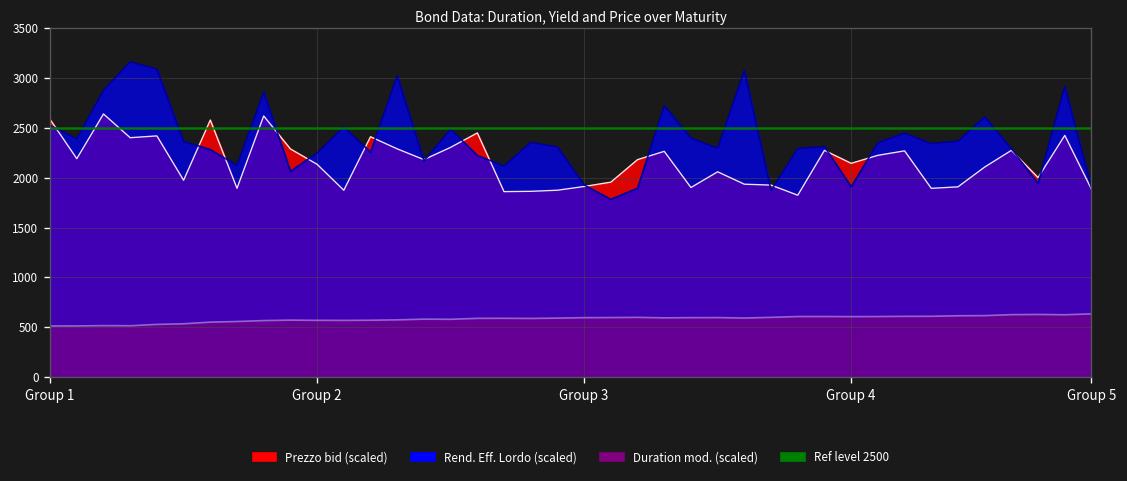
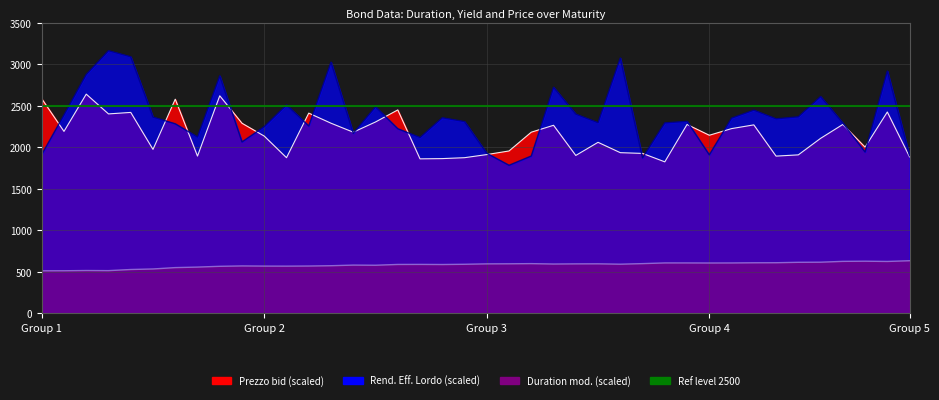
  {
    "Prezzo bid (scaled)": {
      "Group 1": 2600,
      "Group 2": 2100,
      "Group 4": 2100
    },
    "Rend. Eff. Lordo (scaled)": {
-     "Group 1": 2500,
+     "Group 1": 1900,
      "Group 2": 2200,
      "Group 4": 1900
    },
    "Duration mod. (scaled)": {
      "Group 1": 500,
      "Group 2": 600,
      "Group 3": 600,
      "Group 4": 600,
      "Group 5": 600
    }
  }
